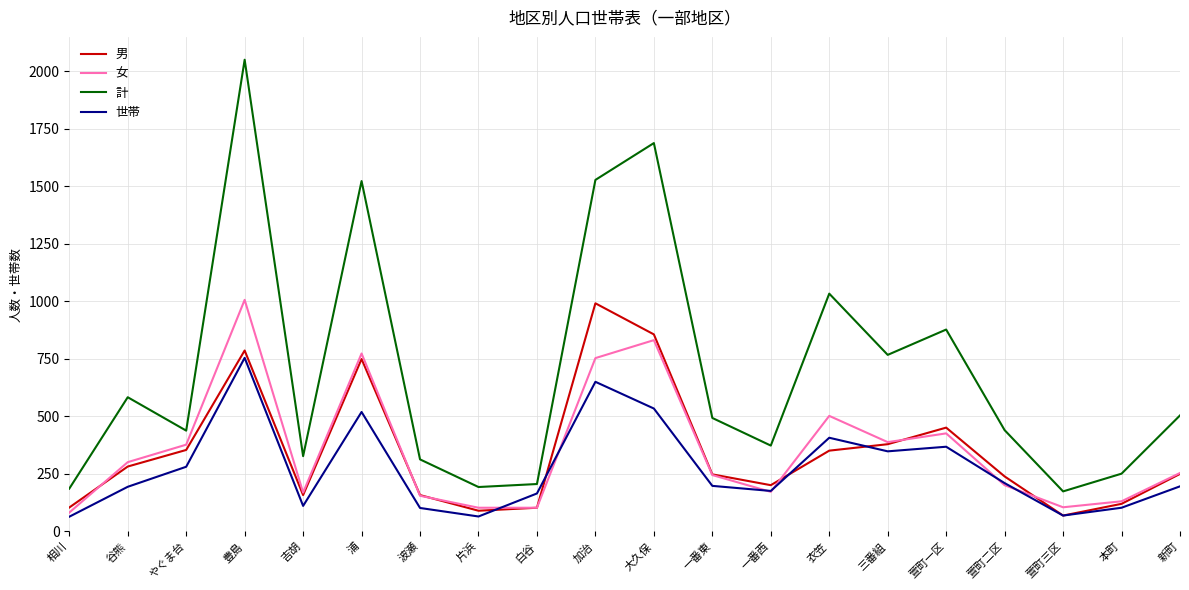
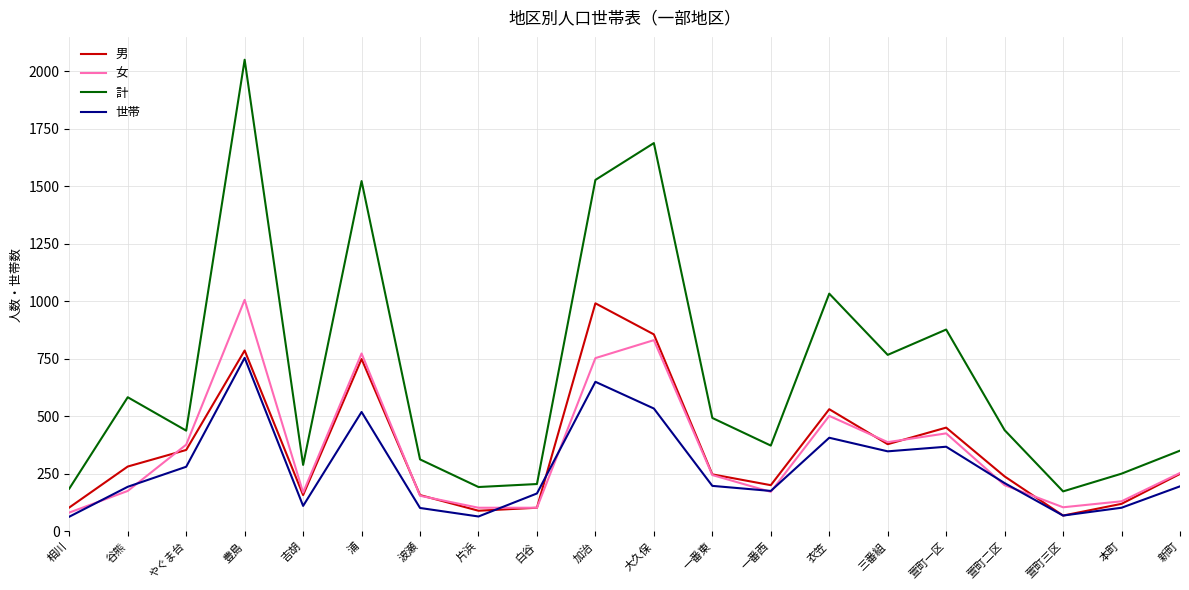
  {
    "男": {
      "相川": 100,
      "谷熊": 280,
      "やぐま台": 350,
      "豊島": 790,
      "吉胡": 160,
      "浦": 750,
      "片浜": 90,
      "加治": 990,
      "大久保": 860,
      "一番西": 200,
-     "衣笠": 350,
+     "衣笠": 530,
      "萱町一区": 450,
      "萱町二区": 240
    },
    "女": {
      "相川": 80,
-     "谷熊": 300,
+     "谷熊": 180,
      "やぐま台": 380,
      "豊島": 1010,
      "吉胡": 170,
      "浦": 770,
      "片浜": 100,
      "加治": 750,
      "大久保": 830,
      "衣笠": 500,
      "萱町一区": 430,
      "萱町三区": 110
    },
    "計": {
      "相川": 190,
      "谷熊": 580,
      "やぐま台": 440,
      "豊島": 2050,
-     "吉胡": 330,
+     "吉胡": 290,
      "浦": 1520,
      "波瀬": 310,
      "片浜": 190,
      "白谷": 210,
      "加治": 1530,
      "大久保": 1690,
      "一番東": 490,
      "一番西": 370,
      "衣笠": 1030,
      "三番組": 770,
      "萱町一区": 880,
      "萱町二区": 440,
      "萱町三区": 170,
      "本町": 250,
-     "新町": 500
+     "新町": 350
    },
    "世帯": {
      "相川": 60,
      "谷熊": 190,
      "やぐま台": 280,
      "豊島": 750,
      "吉胡": 110,
      "浦": 520,
      "波瀬": 100,
      "片浜": 70,
      "白谷": 170,
      "加治": 650,
      "大久保": 530,
      "一番東": 200,
      "衣笠": 410,
      "三番組": 350,
      "萱町一区": 370,
      "本町": 100,
      "新町": 200
    }
  }
